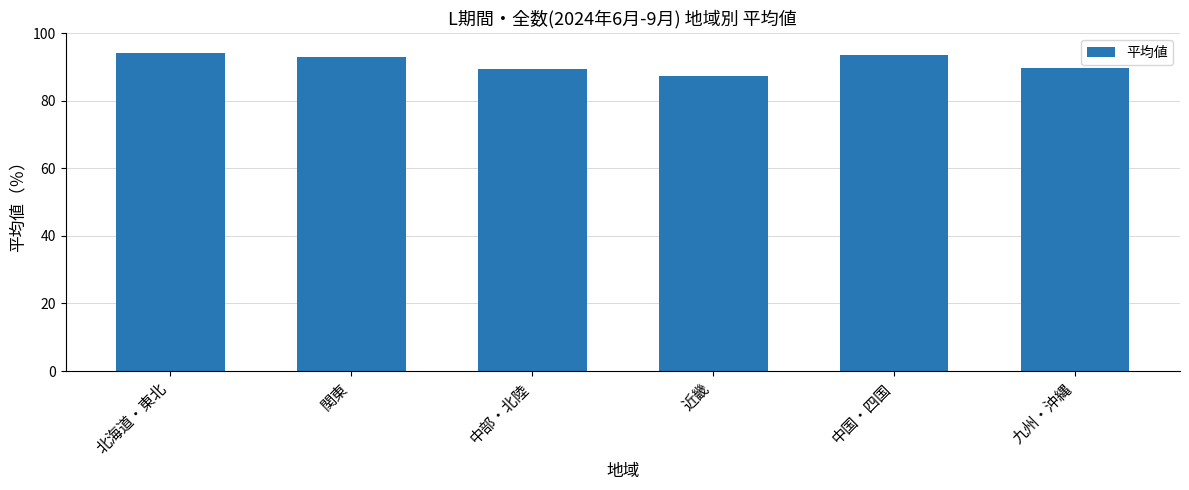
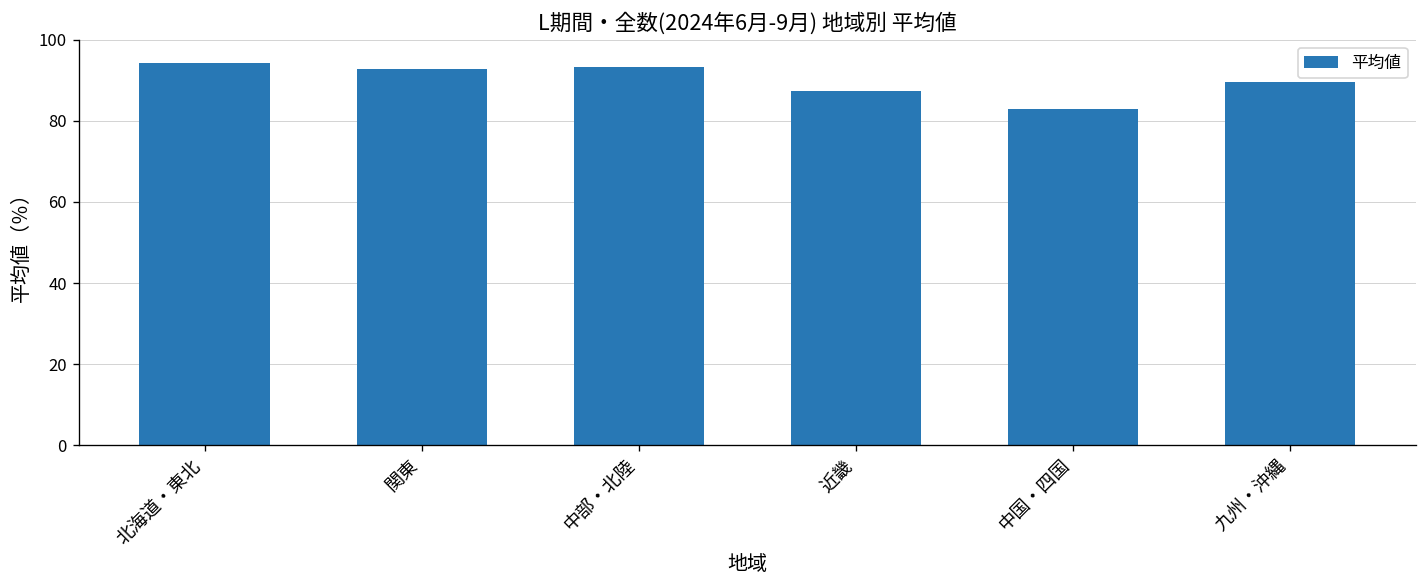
  {
    "北海道・東北": 94,
    "関東": 93,
-   "中部・北陸": 89,
+   "中部・北陸": 93,
    "近畿": 87,
-   "中国・四国": 94,
+   "中国・四国": 83,
    "九州・沖縄": 90
  }
